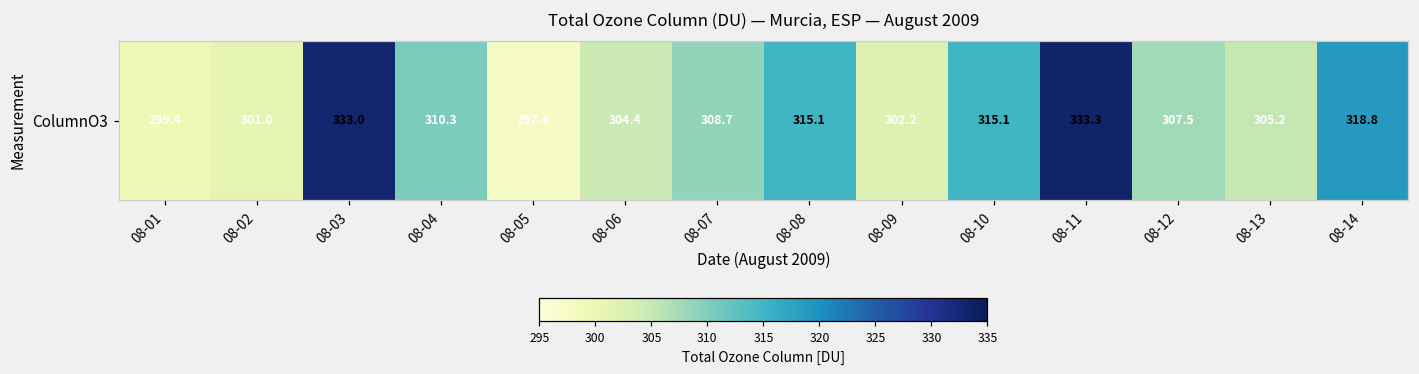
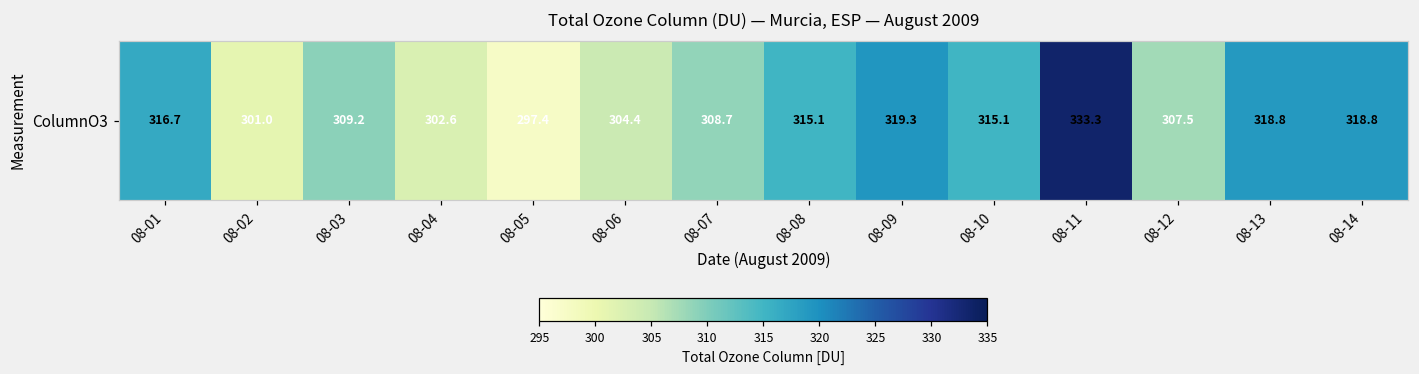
  {
    "ColumnO3": {
-     "08-01": 299.4,
+     "08-01": 316.7,
      "08-02": 301.0,
-     "08-03": 333.0,
-     "08-04": 310.3,
+     "08-03": 309.2,
+     "08-04": 302.6,
      "08-05": 297.4,
      "08-06": 304.4,
      "08-07": 308.7,
      "08-08": 315.1,
-     "08-09": 302.2,
+     "08-09": 319.3,
      "08-10": 315.1,
      "08-11": 333.3,
      "08-12": 307.5,
-     "08-13": 305.2,
+     "08-13": 318.8,
      "08-14": 318.8
    }
  }
